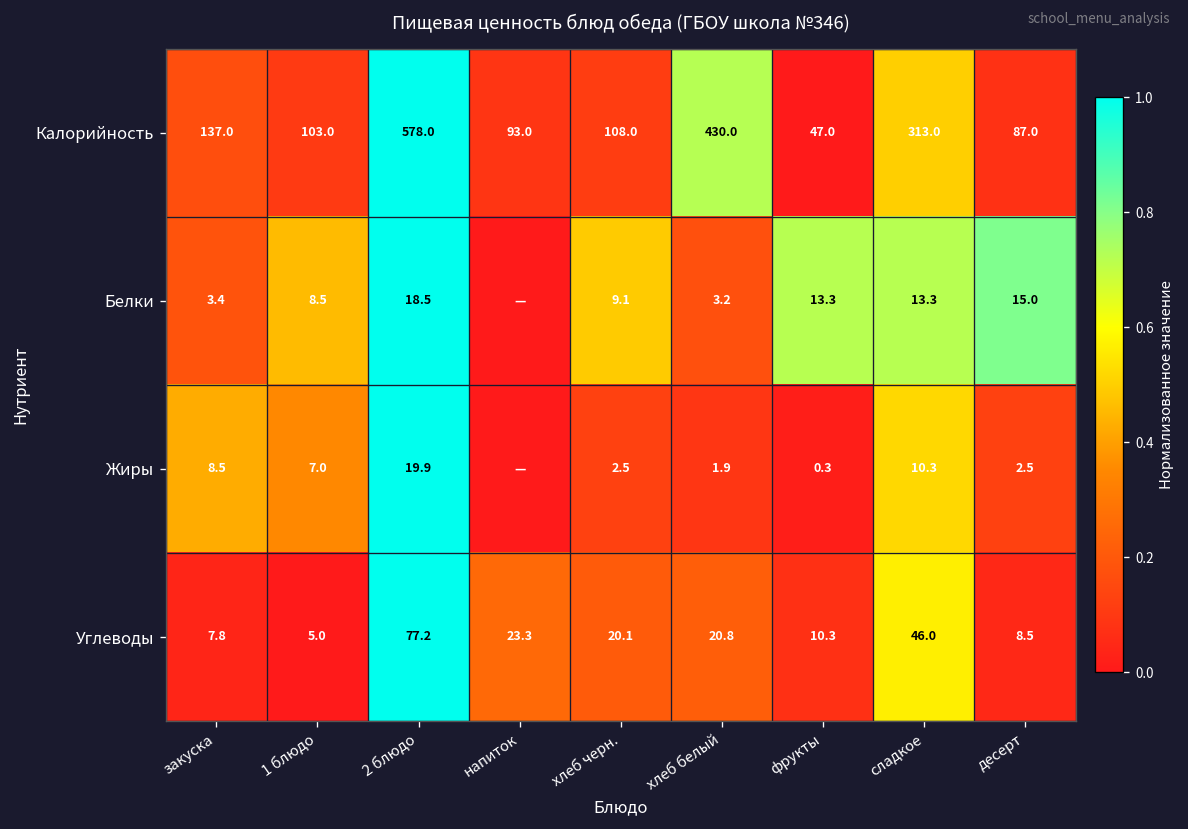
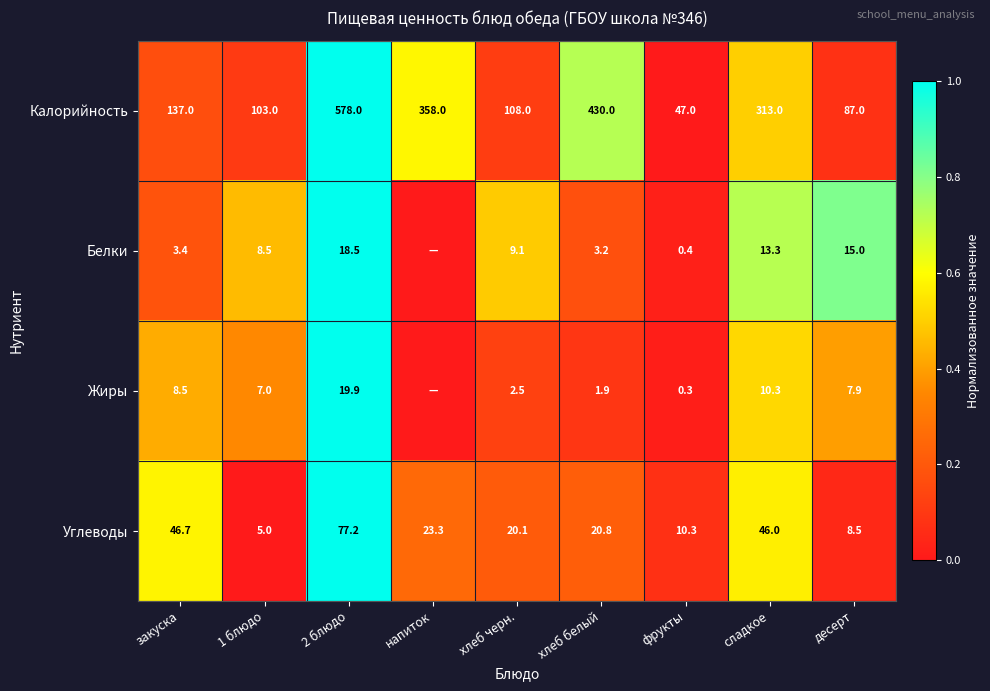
  {
    "Калорийность": {
      "закуска": 137.0,
      "1 блюдо": 103.0,
      "2 блюдо": 578.0,
-     "напиток": 93.0,
+     "напиток": 358.0,
      "хлеб черн.": 108.0,
      "хлеб белый": 430.0,
      "фрукты": 47.0,
      "сладкое": 313.0,
      "десерт": 87.0
    },
    "Белки": {
      "закуска": 3.4,
      "1 блюдо": 8.5,
      "2 блюдо": 18.5,
      "хлеб черн.": 9.1,
      "хлеб белый": 3.2,
-     "фрукты": 13.3,
+     "фрукты": 0.4,
      "сладкое": 13.3,
      "десерт": 15.0
    },
    "Жиры": {
      "закуска": 8.5,
      "1 блюдо": 7.0,
      "2 блюдо": 19.9,
      "хлеб черн.": 2.5,
      "хлеб белый": 1.9,
      "фрукты": 0.3,
      "сладкое": 10.3,
-     "десерт": 2.5
+     "десерт": 7.9
    },
    "Углеводы": {
-     "закуска": 7.8,
+     "закуска": 46.7,
      "1 блюдо": 5.0,
      "2 блюдо": 77.2,
      "напиток": 23.3,
      "хлеб черн.": 20.1,
      "хлеб белый": 20.8,
      "фрукты": 10.3,
      "сладкое": 46.0,
      "десерт": 8.5
    }
  }
